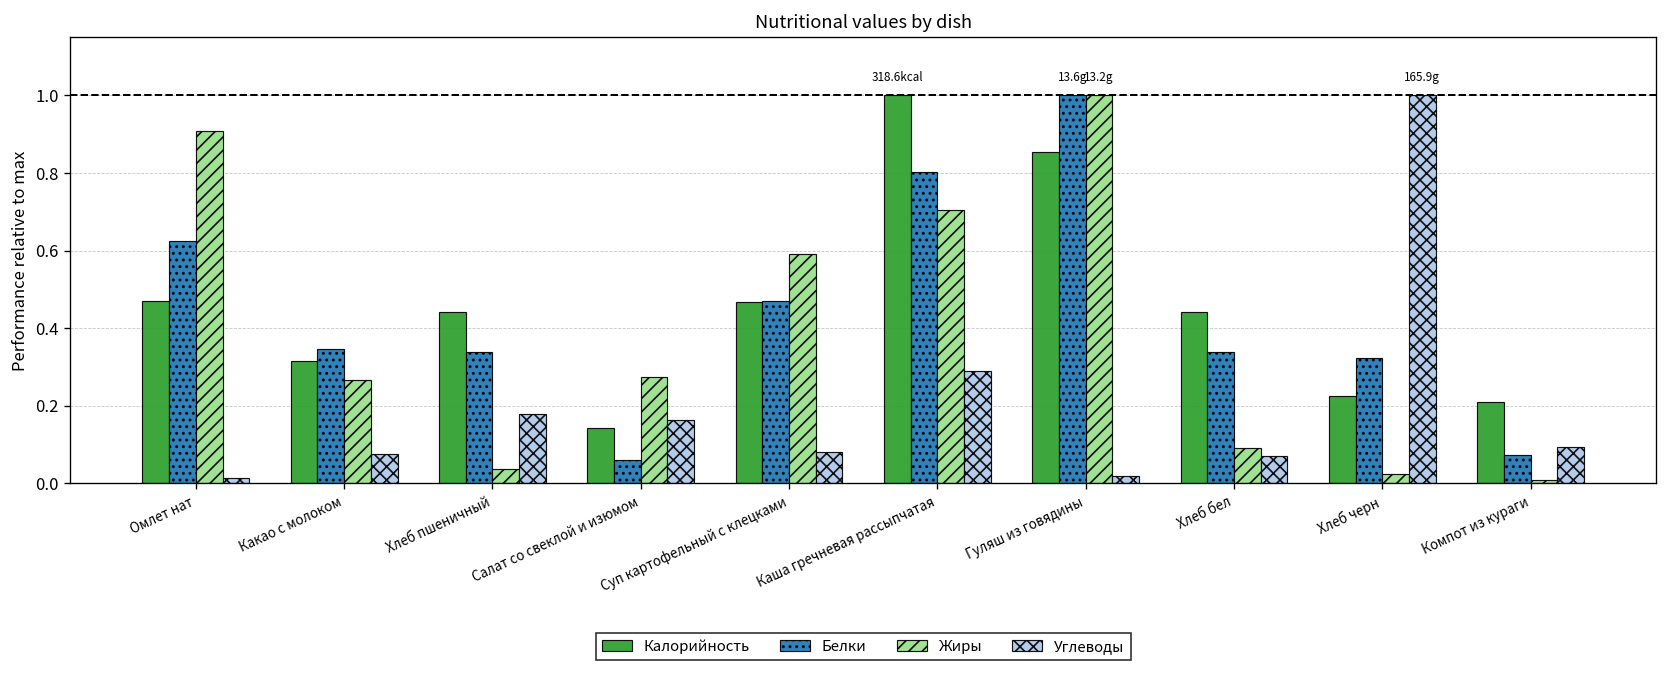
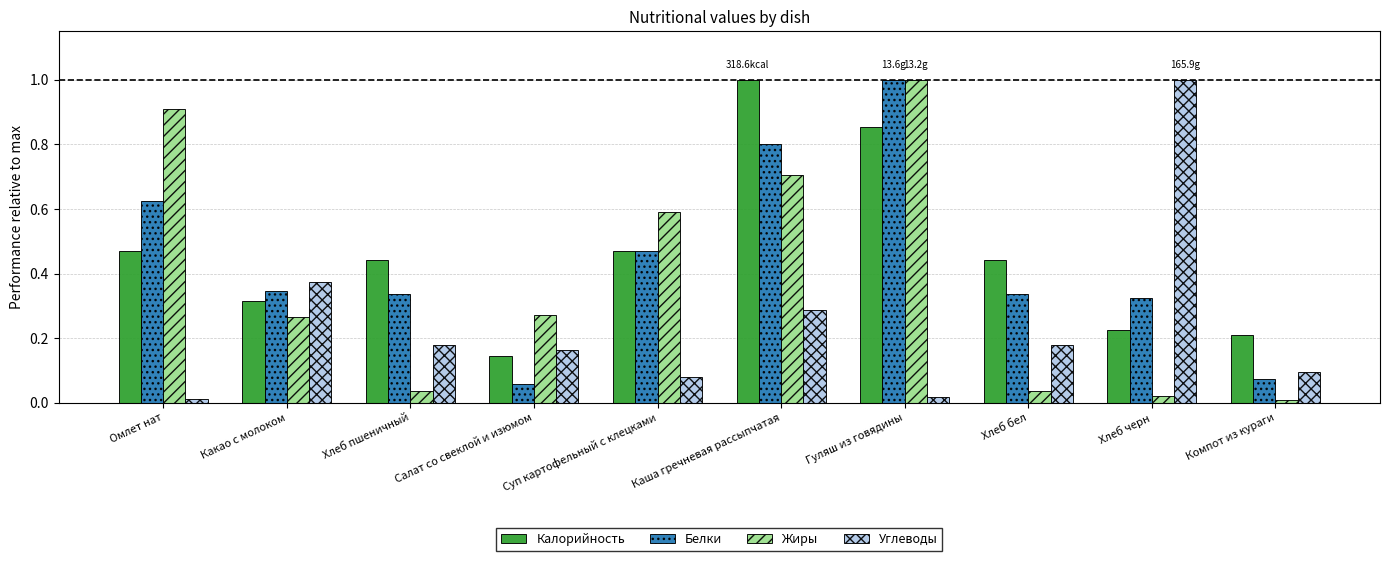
  {
    "Калорийность": {
      "Омлет нат": 0.47,
      "Какао с молоком": 0.32,
      "Хлеб пшеничный": 0.44,
      "Салат со свеклой и изюмом": 0.14,
      "Суп картофельный с клецками": 0.47,
      "Гуляш из говядины": 0.85,
      "Хлеб бел": 0.44,
      "Хлеб черн": 0.22,
      "Компот из кураги": 0.21
    },
    "Белки": {
      "Омлет нат": 0.63,
      "Какао с молоком": 0.35,
      "Хлеб пшеничный": 0.34,
      "Салат со свеклой и изюмом": 0.06,
      "Суп картофельный с клецками": 0.47,
      "Каша гречневая рассыпчатая": 0.80,
      "Хлеб бел": 0.34,
      "Хлеб черн": 0.32,
      "Компот из кураги": 0.07
    },
    "Жиры": {
      "Омлет нат": 0.91,
      "Какао с молоком": 0.27,
      "Хлеб пшеничный": 0.04,
      "Салат со свеклой и изюмом": 0.27,
      "Суп картофельный с клецками": 0.59,
      "Каша гречневая рассыпчатая": 0.70,
-     "Хлеб бел": 0.09,
+     "Хлеб бел": 0.04,
      "Хлеб черн": 0.02
    },
    "Углеводы": {
      "Омлет нат": 0.01,
-     "Какао с молоком": 0.08,
+     "Какао с молоком": 0.37,
      "Хлеб пшеничный": 0.18,
      "Салат со свеклой и изюмом": 0.16,
      "Суп картофельный с клецками": 0.08,
      "Каша гречневая рассыпчатая": 0.29,
      "Гуляш из говядины": 0.02,
-     "Хлеб бел": 0.07,
+     "Хлеб бел": 0.18,
      "Компот из кураги": 0.09
    }
  }
